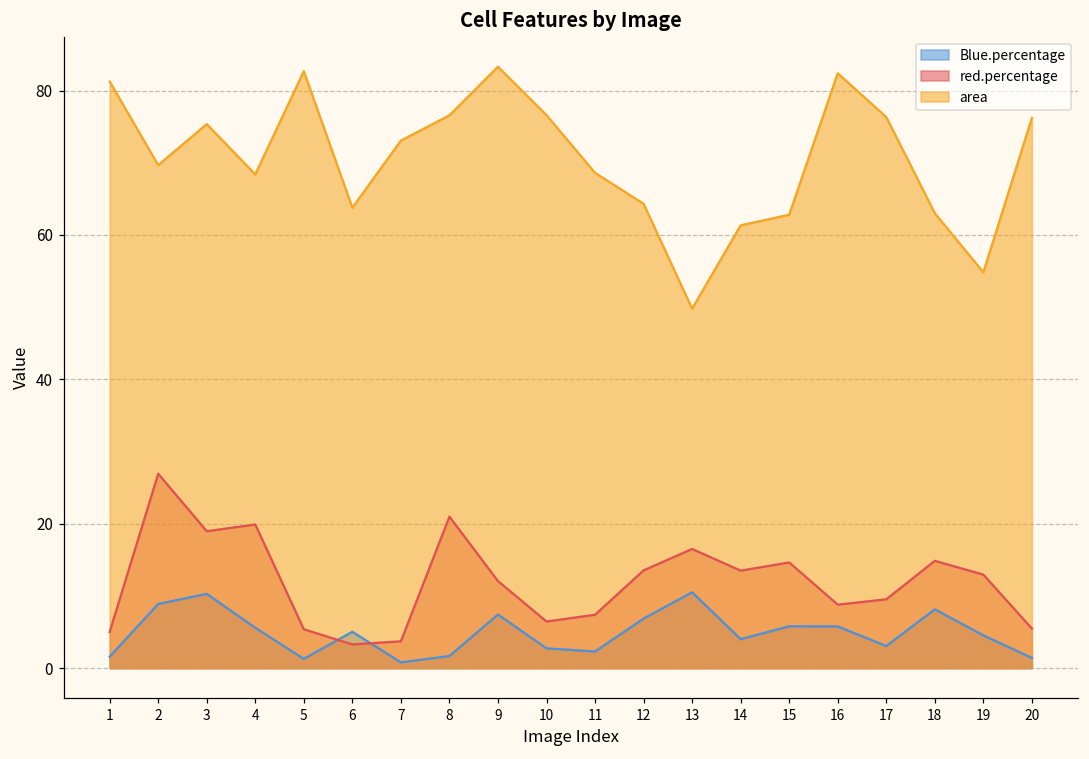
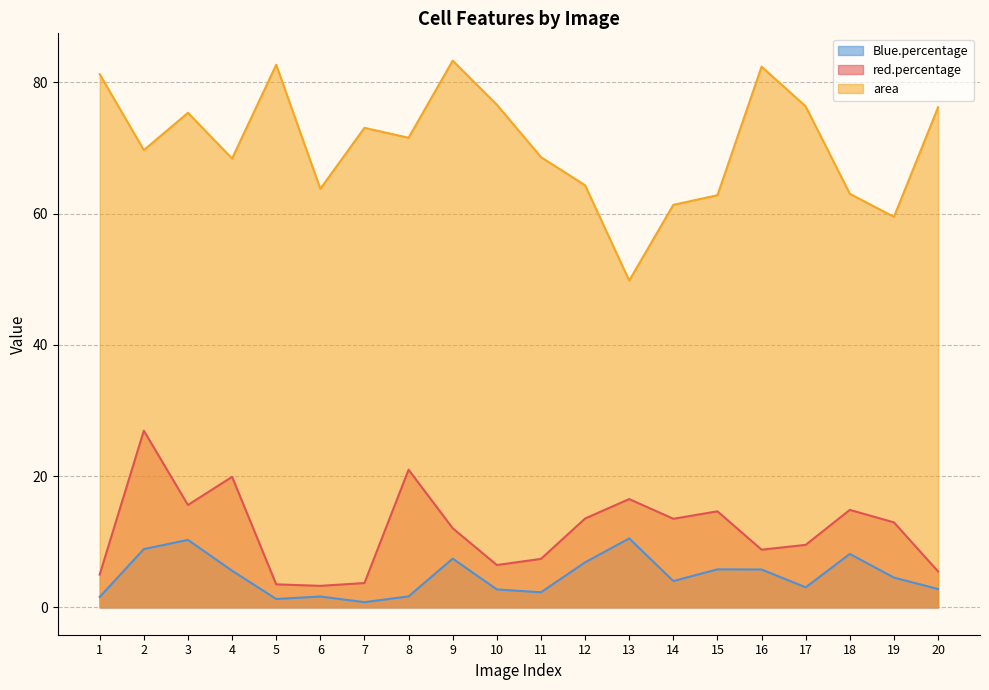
  {
    "Blue.percentage": {
      "1": 2,
      "2": 9,
      "3": 10,
      "4": 6,
      "5": 1,
-     "6": 5,
+     "6": 2,
      "7": 1,
      "8": 2,
      "9": 7,
      "10": 3,
      "11": 2,
      "12": 7,
      "13": 11,
      "14": 4,
      "15": 6,
      "16": 6,
      "17": 3,
      "18": 8,
      "19": 5,
-     "20": 1
+     "20": 3
    },
    "red.percentage": {
      "1": 5,
      "2": 27,
-     "3": 19,
+     "3": 16,
      "4": 20,
-     "5": 5,
+     "5": 4,
      "6": 3,
      "7": 4,
      "8": 21,
      "9": 12,
      "10": 6,
      "11": 7,
      "12": 14,
      "13": 17,
      "14": 14,
      "15": 15,
      "16": 9,
      "17": 10,
      "18": 15,
      "19": 13,
      "20": 5
    },
    "area": {
      "1": 81,
      "2": 70,
      "3": 75,
      "4": 68,
      "5": 83,
      "6": 64,
      "7": 73,
-     "8": 77,
+     "8": 72,
      "9": 83,
      "10": 77,
      "11": 69,
      "12": 64,
      "13": 50,
      "14": 61,
      "15": 63,
      "16": 82,
      "17": 76,
      "18": 63,
-     "19": 55,
+     "19": 60,
      "20": 76
    }
  }
